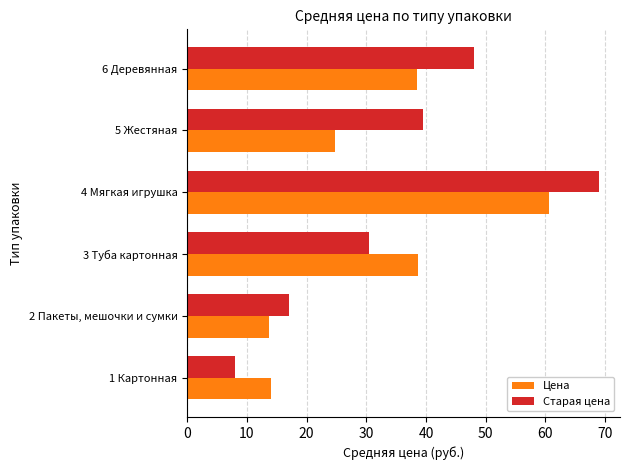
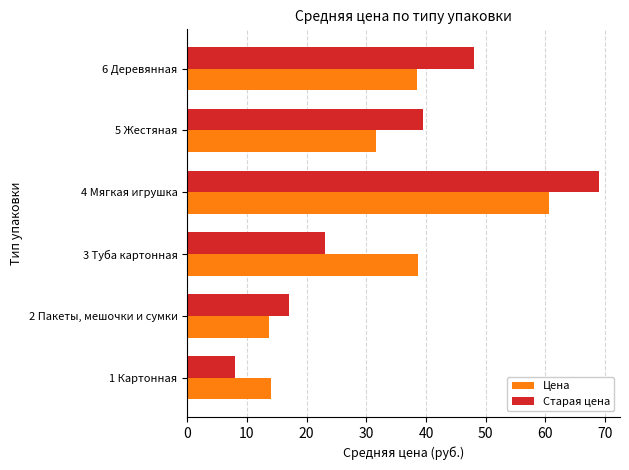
  {
    "Цена": {
      "6 Деревянная": 38,
-     "5 Жестяная": 25,
+     "5 Жестяная": 32,
      "4 Мягкая игрушка": 61,
      "3 Туба картонная": 39,
      "2 Пакеты, мешочки и сумки": 14,
      "1 Картонная": 14
    },
    "Старая цена": {
      "6 Деревянная": 48,
      "5 Жестяная": 40,
      "4 Мягкая игрушка": 69,
-     "3 Туба картонная": 30,
+     "3 Туба картонная": 23,
      "2 Пакеты, мешочки и сумки": 17,
      "1 Картонная": 8
    }
  }
